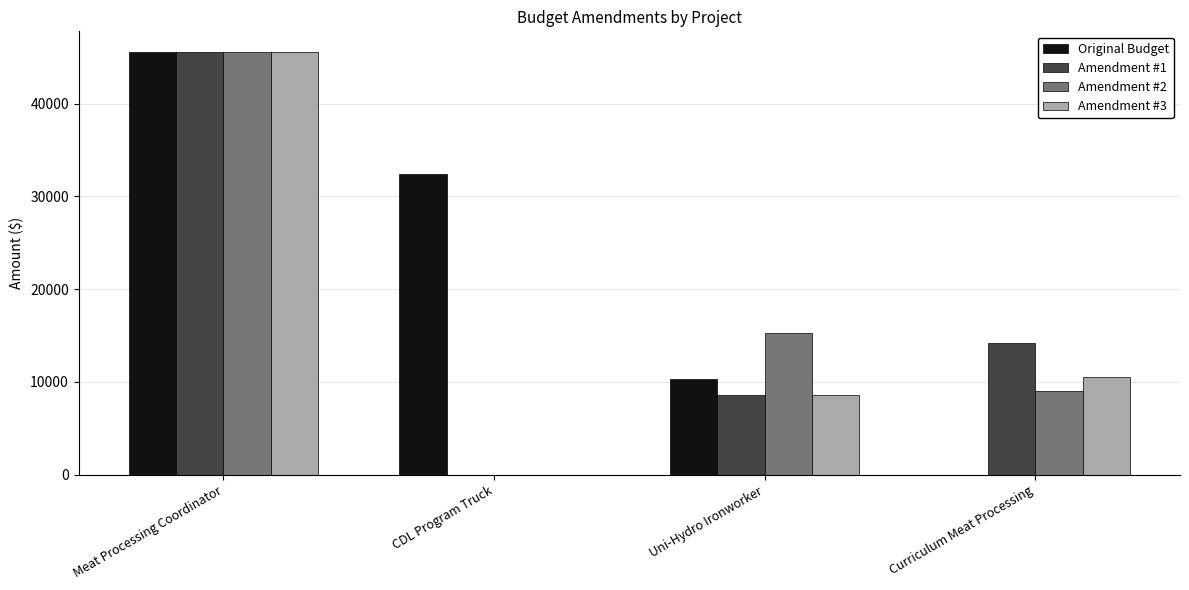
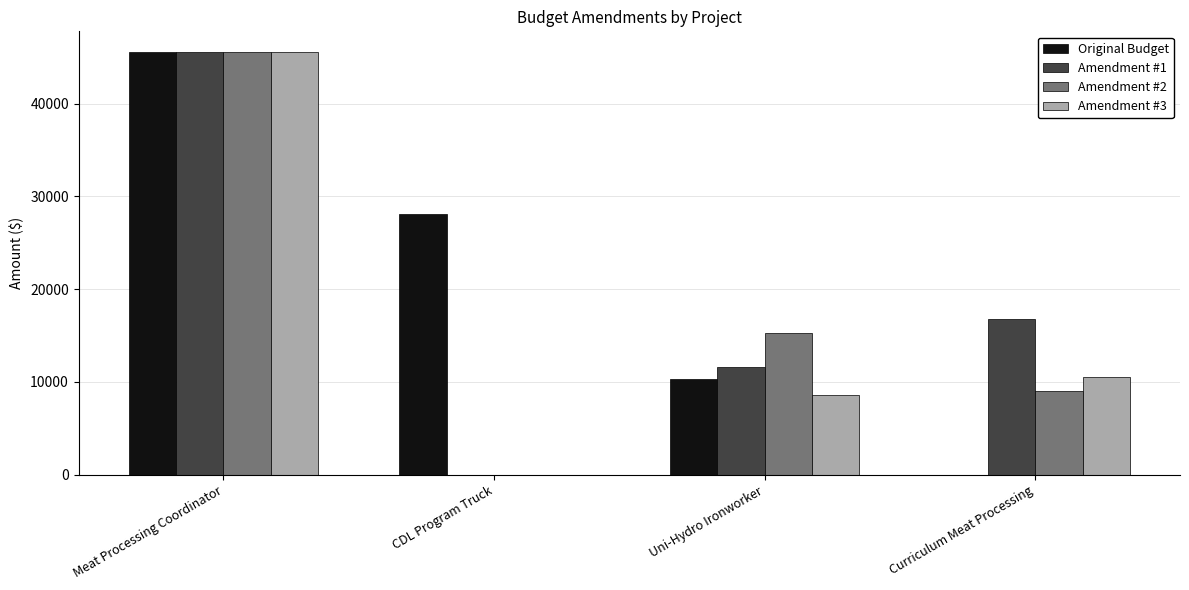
  {
    "Original Budget": {
      "Meat Processing Coordinator": 46000,
-     "CDL Program Truck": 32000,
+     "CDL Program Truck": 28000,
      "Uni-Hydro Ironworker": 10000,
      "Curriculum Meat Processing": 0
    },
    "Amendment #1": {
      "Meat Processing Coordinator": 46000,
      "CDL Program Truck": 0,
-     "Uni-Hydro Ironworker": 9000,
-     "Curriculum Meat Processing": 14000
+     "Uni-Hydro Ironworker": 12000,
+     "Curriculum Meat Processing": 17000
    },
    "Amendment #2": {
      "Meat Processing Coordinator": 46000,
      "CDL Program Truck": 0,
      "Uni-Hydro Ironworker": 15000,
      "Curriculum Meat Processing": 9000
    },
    "Amendment #3": {
      "Meat Processing Coordinator": 46000,
      "CDL Program Truck": 0,
      "Uni-Hydro Ironworker": 9000,
      "Curriculum Meat Processing": 10000
    }
  }
